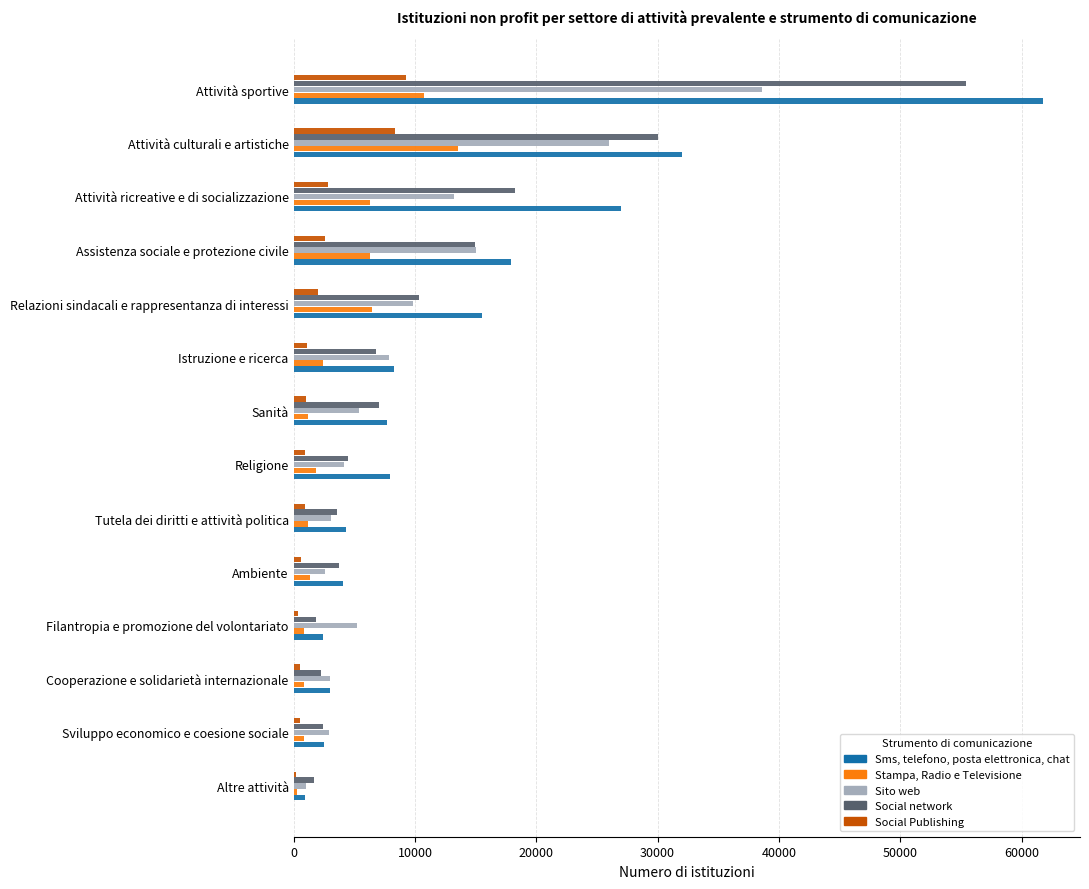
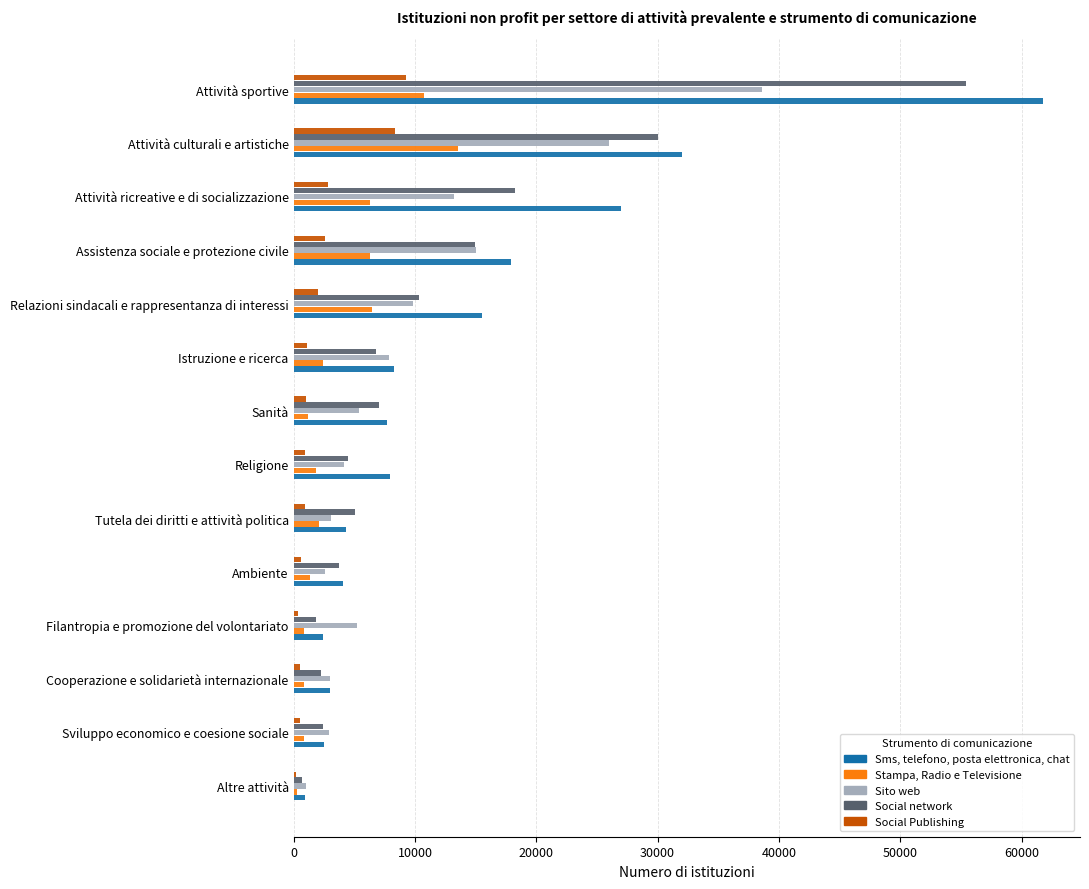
  {
    "Sms, telefono, posta elettronica, chat": {
      "Attività sportive": 61700,
      "Attività culturali e artistiche": 32000,
      "Attività ricreative e di socializzazione": 27000,
      "Assistenza sociale e protezione civile": 17900,
      "Relazioni sindacali e rappresentanza di interessi": 15500,
      "Istruzione e ricerca": 8300,
      "Sanità": 7700,
      "Religione": 8000,
      "Tutela dei diritti e attività politica": 4300,
      "Ambiente": 4100,
      "Filantropia e promozione del volontariato": 2400,
      "Cooperazione e solidarietà internazionale": 3000,
      "Sviluppo economico e coesione sociale": 2500,
      "Altre attività": 900
    },
    "Stampa, Radio e Televisione": {
      "Attività sportive": 10700,
      "Attività culturali e artistiche": 13600,
      "Attività ricreative e di socializzazione": 6300,
      "Assistenza sociale e protezione civile": 6300,
      "Relazioni sindacali e rappresentanza di interessi": 6500,
      "Istruzione e ricerca": 2400,
      "Sanità": 1200,
      "Religione": 1900,
-     "Tutela dei diritti e attività politica": 1200,
+     "Tutela dei diritti e attività politica": 2100,
      "Ambiente": 1400,
      "Filantropia e promozione del volontariato": 800,
      "Cooperazione e solidarietà internazionale": 900,
      "Sviluppo economico e coesione sociale": 800,
      "Altre attività": 300
    },
    "Sito web": {
      "Attività sportive": 38600,
      "Attività culturali e artistiche": 26000,
      "Attività ricreative e di socializzazione": 13200,
      "Assistenza sociale e protezione civile": 15100,
      "Relazioni sindacali e rappresentanza di interessi": 9800,
      "Istruzione e ricerca": 7900,
      "Sanità": 5400,
      "Religione": 4100,
      "Tutela dei diritti e attività politica": 3100,
      "Ambiente": 2600,
      "Filantropia e promozione del volontariato": 5200,
      "Cooperazione e solidarietà internazionale": 3000,
      "Sviluppo economico e coesione sociale": 2900,
      "Altre attività": 1000
    },
    "Social network": {
      "Attività sportive": 55400,
      "Attività culturali e artistiche": 30000,
      "Attività ricreative e di socializzazione": 18200,
      "Assistenza sociale e protezione civile": 15000,
      "Relazioni sindacali e rappresentanza di interessi": 10300,
      "Istruzione e ricerca": 6800,
      "Sanità": 7000,
      "Religione": 4500,
-     "Tutela dei diritti e attività politica": 3600,
+     "Tutela dei diritti e attività politica": 5000,
      "Ambiente": 3800,
      "Filantropia e promozione del volontariato": 1900,
      "Cooperazione e solidarietà internazionale": 2300,
      "Sviluppo economico e coesione sociale": 2400,
-     "Altre attività": 1700
+     "Altre attività": 700
    },
    "Social Publishing": {
      "Attività sportive": 9300,
      "Attività culturali e artistiche": 8300,
      "Attività ricreative e di socializzazione": 2800,
      "Assistenza sociale e protezione civile": 2600,
      "Relazioni sindacali e rappresentanza di interessi": 2000,
      "Istruzione e ricerca": 1100,
      "Sanità": 1000,
      "Religione": 900,
      "Tutela dei diritti e attività politica": 900,
      "Ambiente": 600,
      "Filantropia e promozione del volontariato": 400,
      "Cooperazione e solidarietà internazionale": 500,
      "Sviluppo economico e coesione sociale": 600
    }
  }
